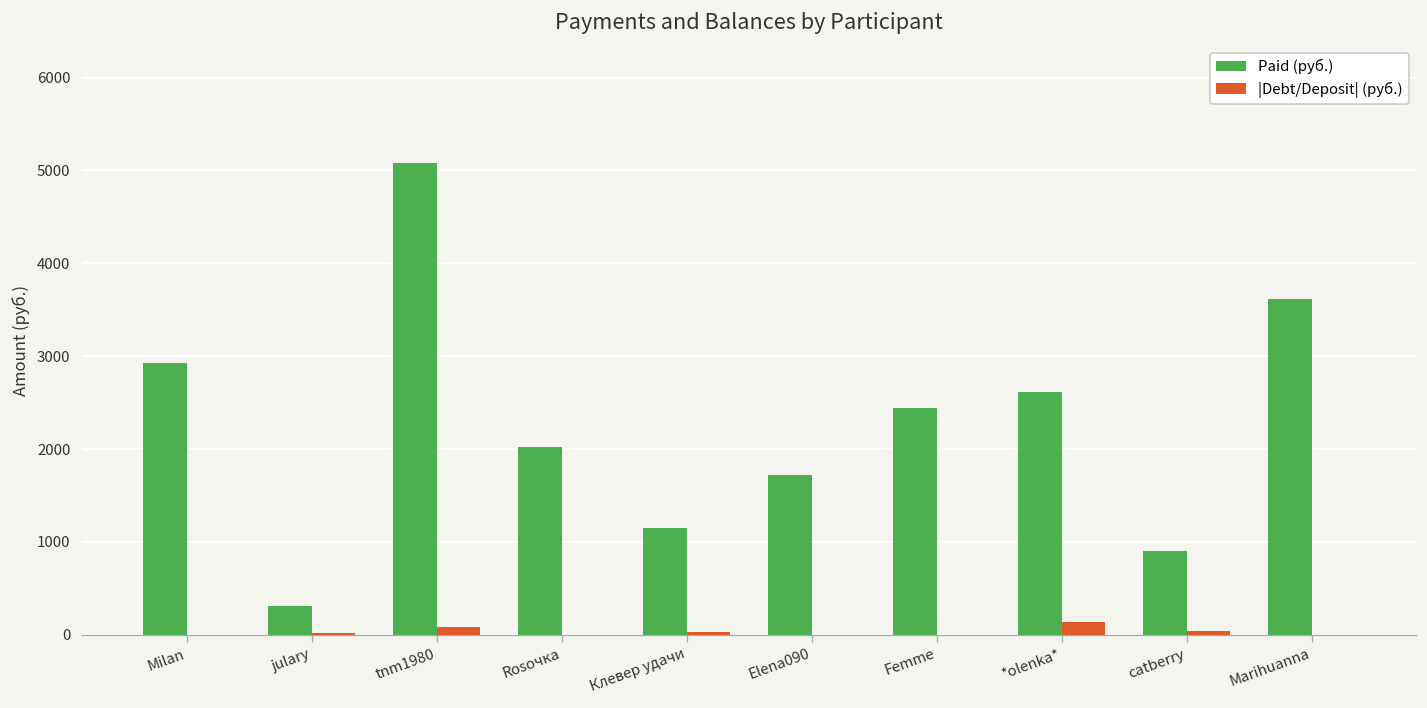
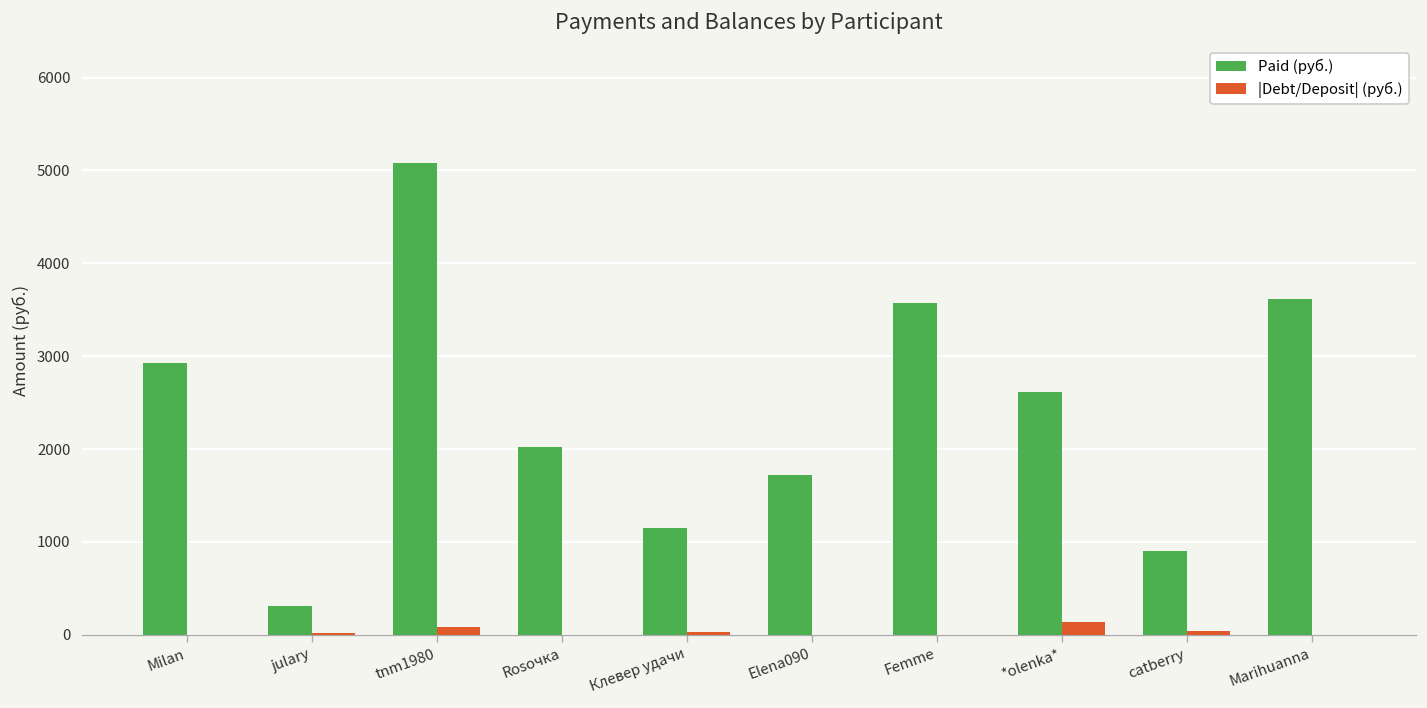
  {
    "Paid (руб.)": {
      "Milan": 2900,
      "julary": 300,
      "tnm1980": 5100,
      "Rosочка": 2000,
      "Клевер удачи": 1200,
      "Elena090": 1700,
-     "Femme": 2400,
+     "Femme": 3600,
      "*olenka*": 2600,
      "catberry": 900,
      "Marihuanna": 3600
    },
    "|Debt/Deposit| (руб.)": {
      "tnm1980": 100,
      "Клевер удачи": 0,
      "*olenka*": 100,
      "catberry": 0
    }
  }
